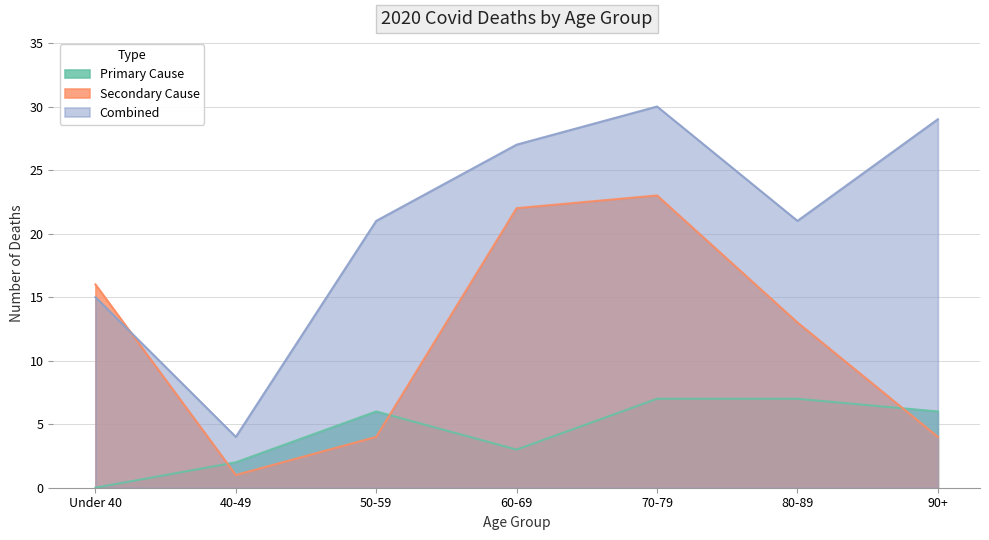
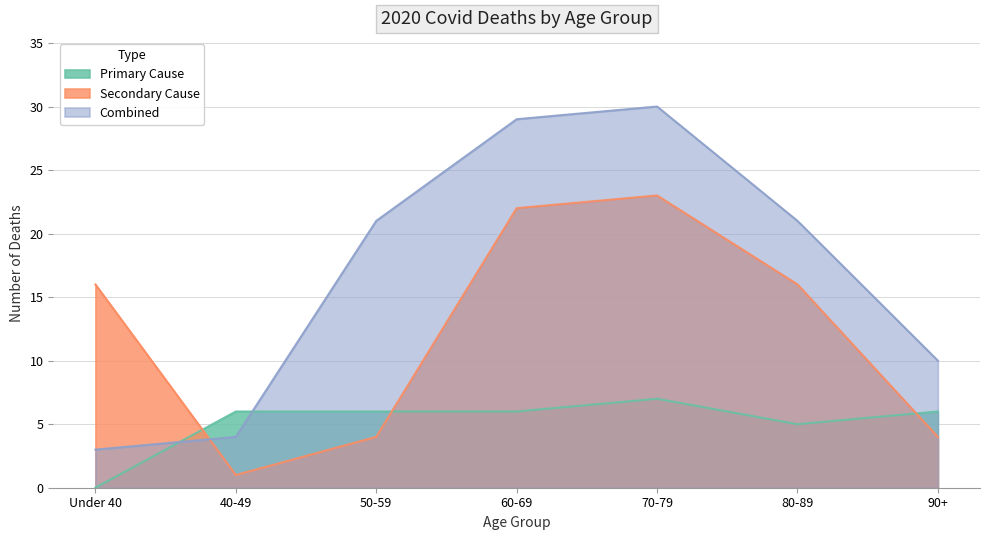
  {
    "Primary Cause": {
      "Under 40": 0,
-     "40-49": 2,
+     "40-49": 6,
      "50-59": 6,
-     "60-69": 3,
+     "60-69": 6,
      "70-79": 7,
-     "80-89": 7,
+     "80-89": 5,
      "90+": 6
    },
    "Secondary Cause": {
      "Under 40": 16,
      "40-49": 1,
      "50-59": 4,
      "60-69": 22,
      "70-79": 23,
-     "80-89": 13,
+     "80-89": 16,
      "90+": 4
    },
    "Combined": {
-     "Under 40": 15,
+     "Under 40": 3,
      "40-49": 4,
      "50-59": 21,
-     "60-69": 27,
+     "60-69": 29,
      "70-79": 30,
      "80-89": 21,
-     "90+": 29
+     "90+": 10
    }
  }
